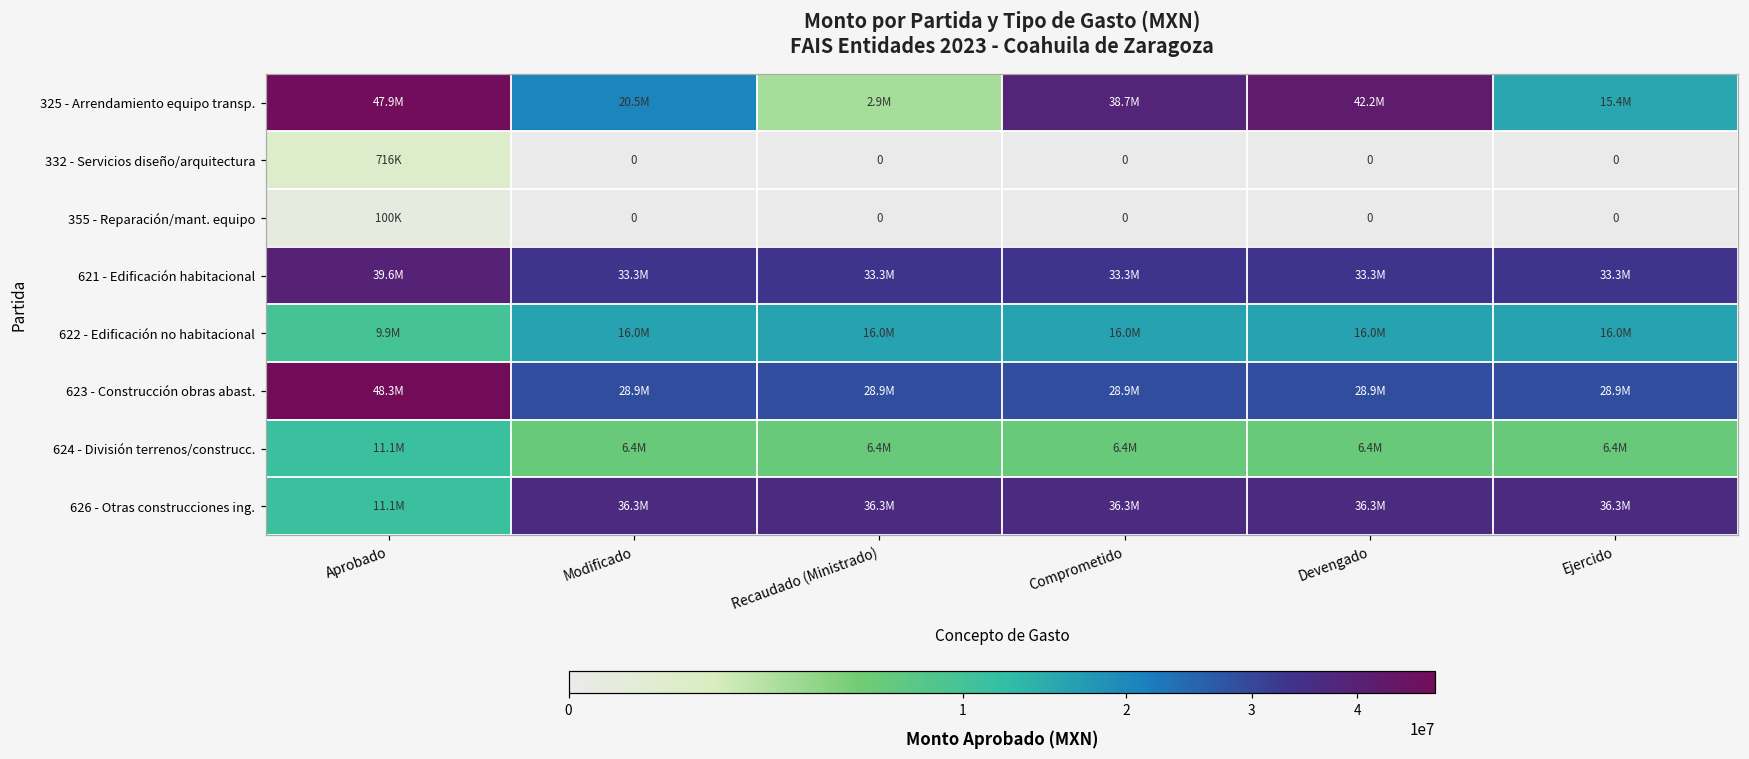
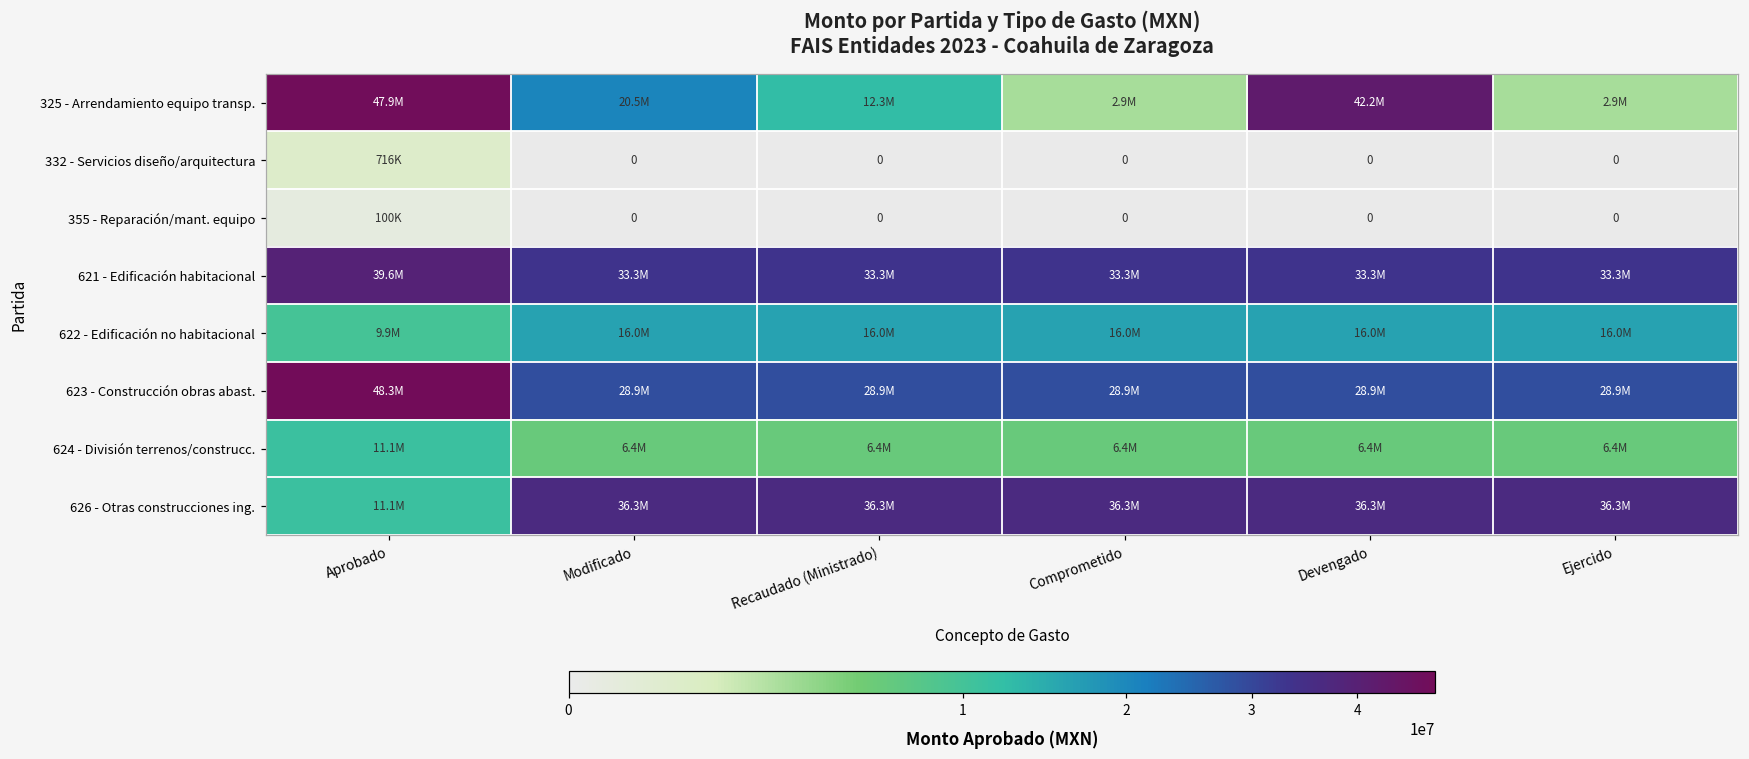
  {
    "325 - Arrendamiento equipo transp.": {
      "Aprobado": "47.9M",
      "Modificado": "20.5M",
-     "Recaudado (Ministrado)": "2.9M",
-     "Comprometido": "38.7M",
+     "Recaudado (Ministrado)": "12.3M",
+     "Comprometido": "2.9M",
      "Devengado": "42.2M",
-     "Ejercido": "15.4M"
+     "Ejercido": "2.9M"
    },
    "332 - Servicios diseño/arquitectura": {
      "Aprobado": "716K",
      "Modificado": "0",
      "Recaudado (Ministrado)": "0",
      "Comprometido": "0",
      "Devengado": "0",
      "Ejercido": "0"
    },
    "355 - Reparación/mant. equipo": {
      "Aprobado": "100K",
      "Modificado": "0",
      "Recaudado (Ministrado)": "0",
      "Comprometido": "0",
      "Devengado": "0",
      "Ejercido": "0"
    },
    "621 - Edificación habitacional": {
      "Aprobado": "39.6M",
      "Modificado": "33.3M",
      "Recaudado (Ministrado)": "33.3M",
      "Comprometido": "33.3M",
      "Devengado": "33.3M",
      "Ejercido": "33.3M"
    },
    "622 - Edificación no habitacional": {
      "Aprobado": "9.9M",
      "Modificado": "16.0M",
      "Recaudado (Ministrado)": "16.0M",
      "Comprometido": "16.0M",
      "Devengado": "16.0M",
      "Ejercido": "16.0M"
    },
    "623 - Construcción obras abast.": {
      "Aprobado": "48.3M",
      "Modificado": "28.9M",
      "Recaudado (Ministrado)": "28.9M",
      "Comprometido": "28.9M",
      "Devengado": "28.9M",
      "Ejercido": "28.9M"
    },
    "624 - División terrenos/construcc.": {
      "Aprobado": "11.1M",
      "Modificado": "6.4M",
      "Recaudado (Ministrado)": "6.4M",
      "Comprometido": "6.4M",
      "Devengado": "6.4M",
      "Ejercido": "6.4M"
    },
    "626 - Otras construcciones ing.": {
      "Aprobado": "11.1M",
      "Modificado": "36.3M",
      "Recaudado (Ministrado)": "36.3M",
      "Comprometido": "36.3M",
      "Devengado": "36.3M",
      "Ejercido": "36.3M"
    }
  }
